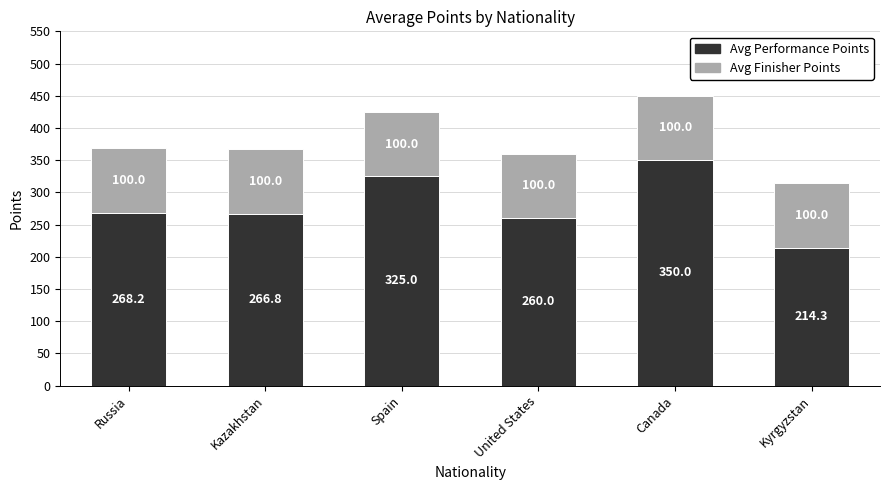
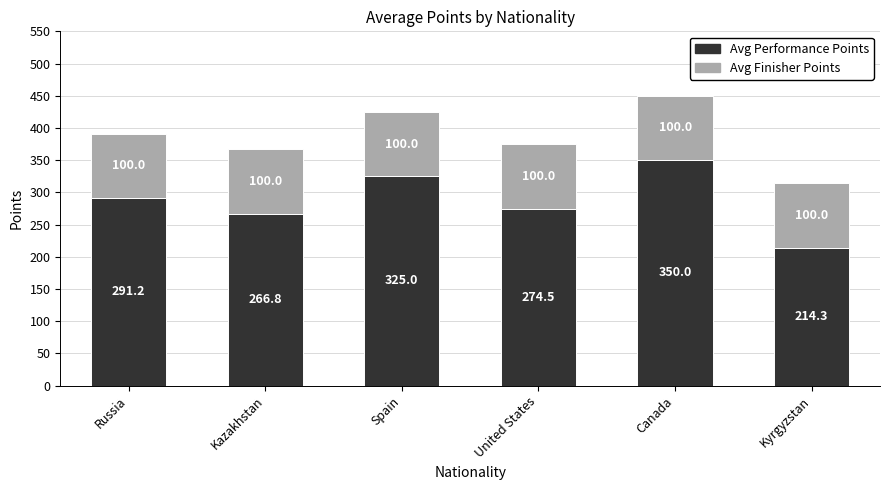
  {
    "Avg Performance Points": {
-     "Russia": 268.2,
+     "Russia": 291.2,
      "Kazakhstan": 266.8,
      "Spain": 325.0,
-     "United States": 260.0,
+     "United States": 274.5,
      "Canada": 350.0,
      "Kyrgyzstan": 214.3
    },
    "Avg Finisher Points": {
      "Russia": 100.0,
      "Kazakhstan": 100.0,
      "Spain": 100.0,
      "United States": 100.0,
      "Canada": 100.0,
      "Kyrgyzstan": 100.0
    }
  }
